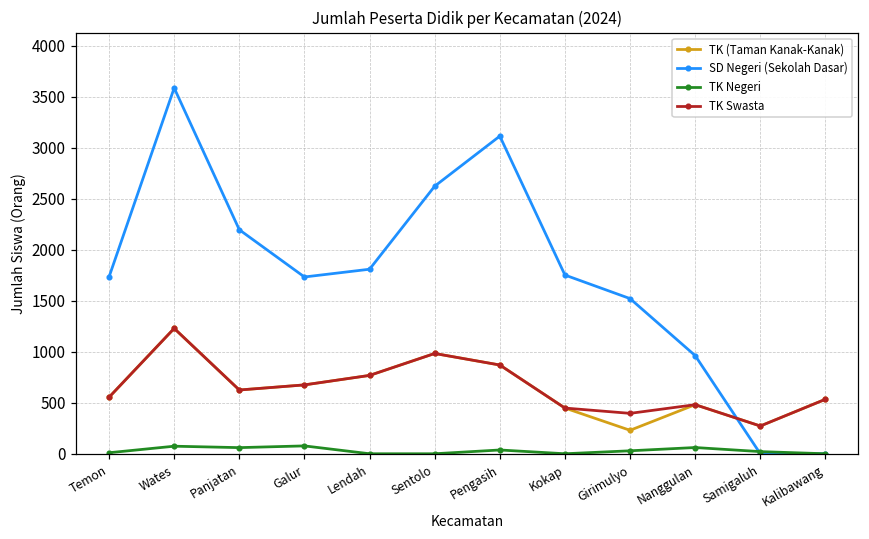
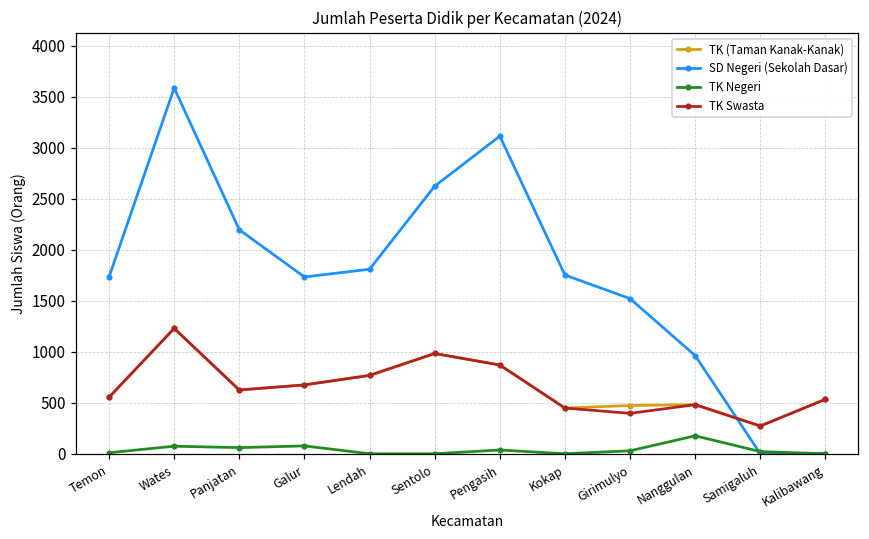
  {
    "TK (Taman Kanak-Kanak)": {
-     "Girimulyo": 200
+     "Girimulyo": 500
    },
    "SD Negeri (Sekolah Dasar)": {
      "Temon": 1700,
      "Wates": 3600,
      "Panjatan": 2200,
      "Galur": 1700,
      "Lendah": 1800,
      "Sentolo": 2600,
      "Pengasih": 3100,
      "Kokap": 1800,
      "Girimulyo": 1500,
      "Nanggulan": 1000
    },
    "TK Negeri": {
      "Temon": 0,
      "Wates": 100,
      "Panjatan": 100,
      "Galur": 100,
      "Lendah": 0,
      "Sentolo": 0,
      "Pengasih": 0,
      "Kokap": 0,
      "Girimulyo": 0,
-     "Nanggulan": 100
+     "Nanggulan": 200
    },
    "TK Swasta": {
      "Girimulyo": 400
    }
  }
